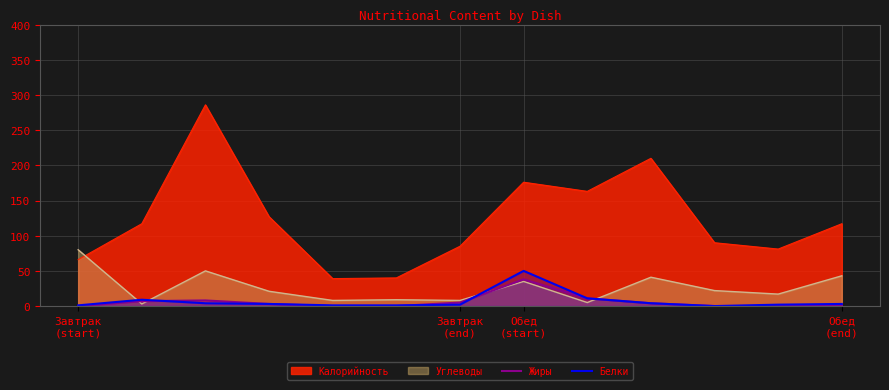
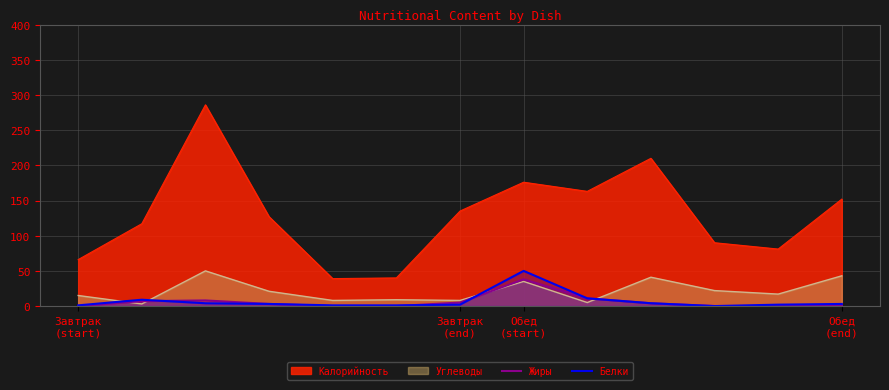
  {
    "Калорийность": {
      "Завтрак (start)": 70,
-     "Завтрак (end)": 90,
+     "Завтрак (end)": 140,
      "Обед (start)": 180,
-     "Обед (end)": 120
+     "Обед (end)": 150
    },
    "Углеводы": {
-     "Завтрак (start)": 80,
+     "Завтрак (start)": 20,
      "Обед (end)": 40
    },
    "Белки": {
      "Обед (start)": 50
    }
  }
